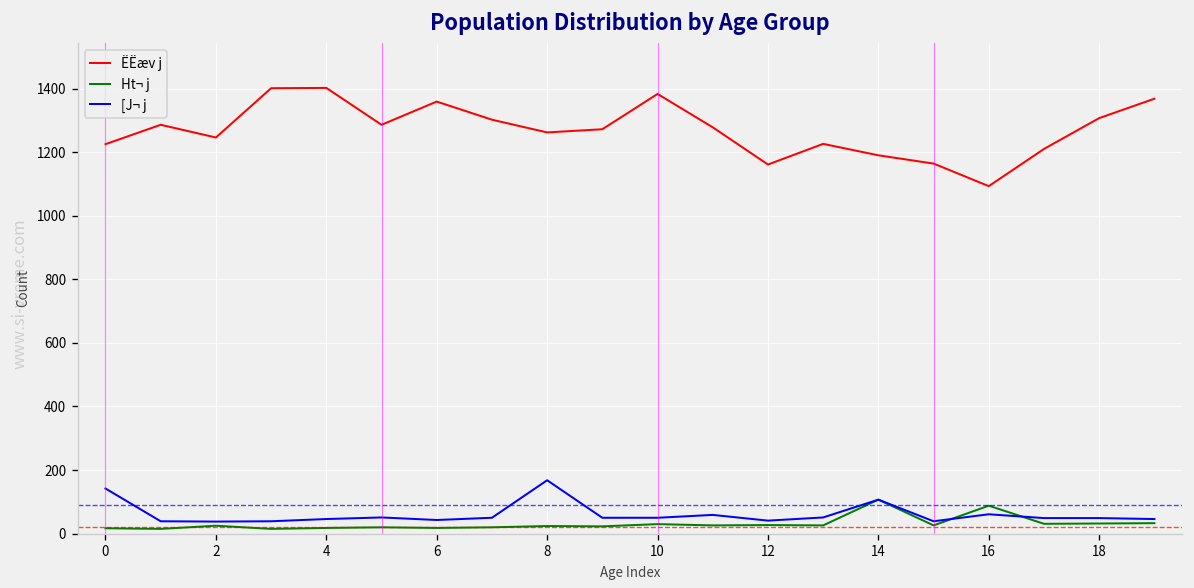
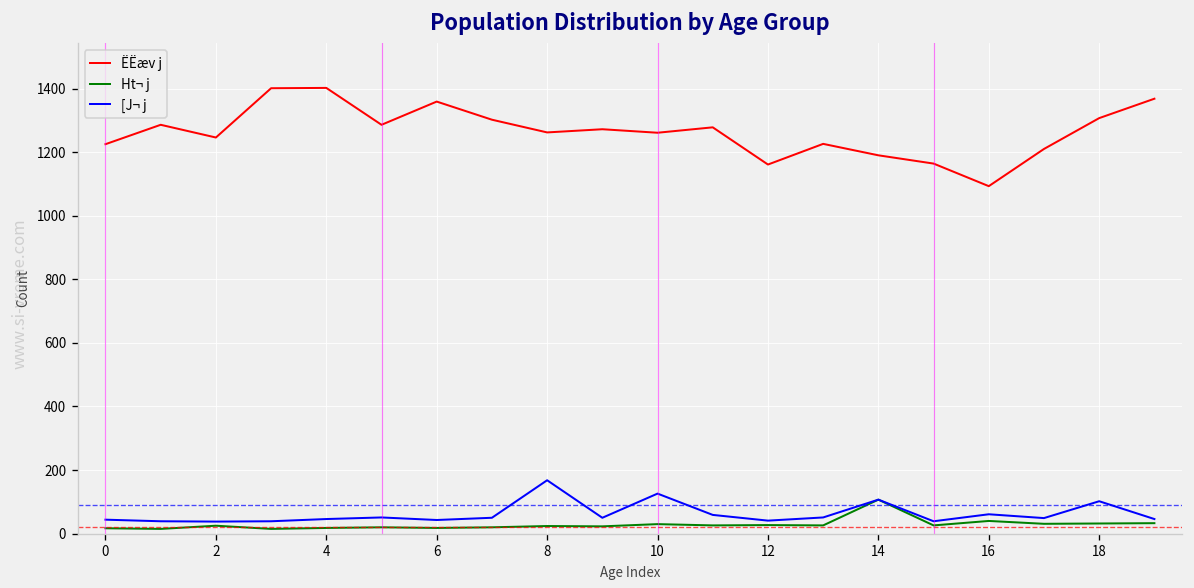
  {
    "ËËæv j": {
      "0": 1230,
      "2": 1250,
      "4": 1400,
      "6": 1360,
      "8": 1260,
-     "10": 1380,
+     "10": 1260,
      "12": 1160,
      "14": 1190,
      "16": 1090,
      "18": 1310
    },
    "Ht¬ j": {
      "0": 20,
      "2": 30,
      "4": 20,
      "6": 20,
      "8": 20,
      "10": 30,
      "12": 30,
-     "16": 90,
+     "16": 40,
      "18": 30
    },
    "[J¬ j": {
-     "0": 140,
+     "0": 40,
      "2": 40,
      "4": 50,
      "6": 40,
      "8": 170,
-     "10": 50,
+     "10": 130,
      "12": 40,
      "16": 60,
-     "18": 50
+     "18": 100
    }
  }
